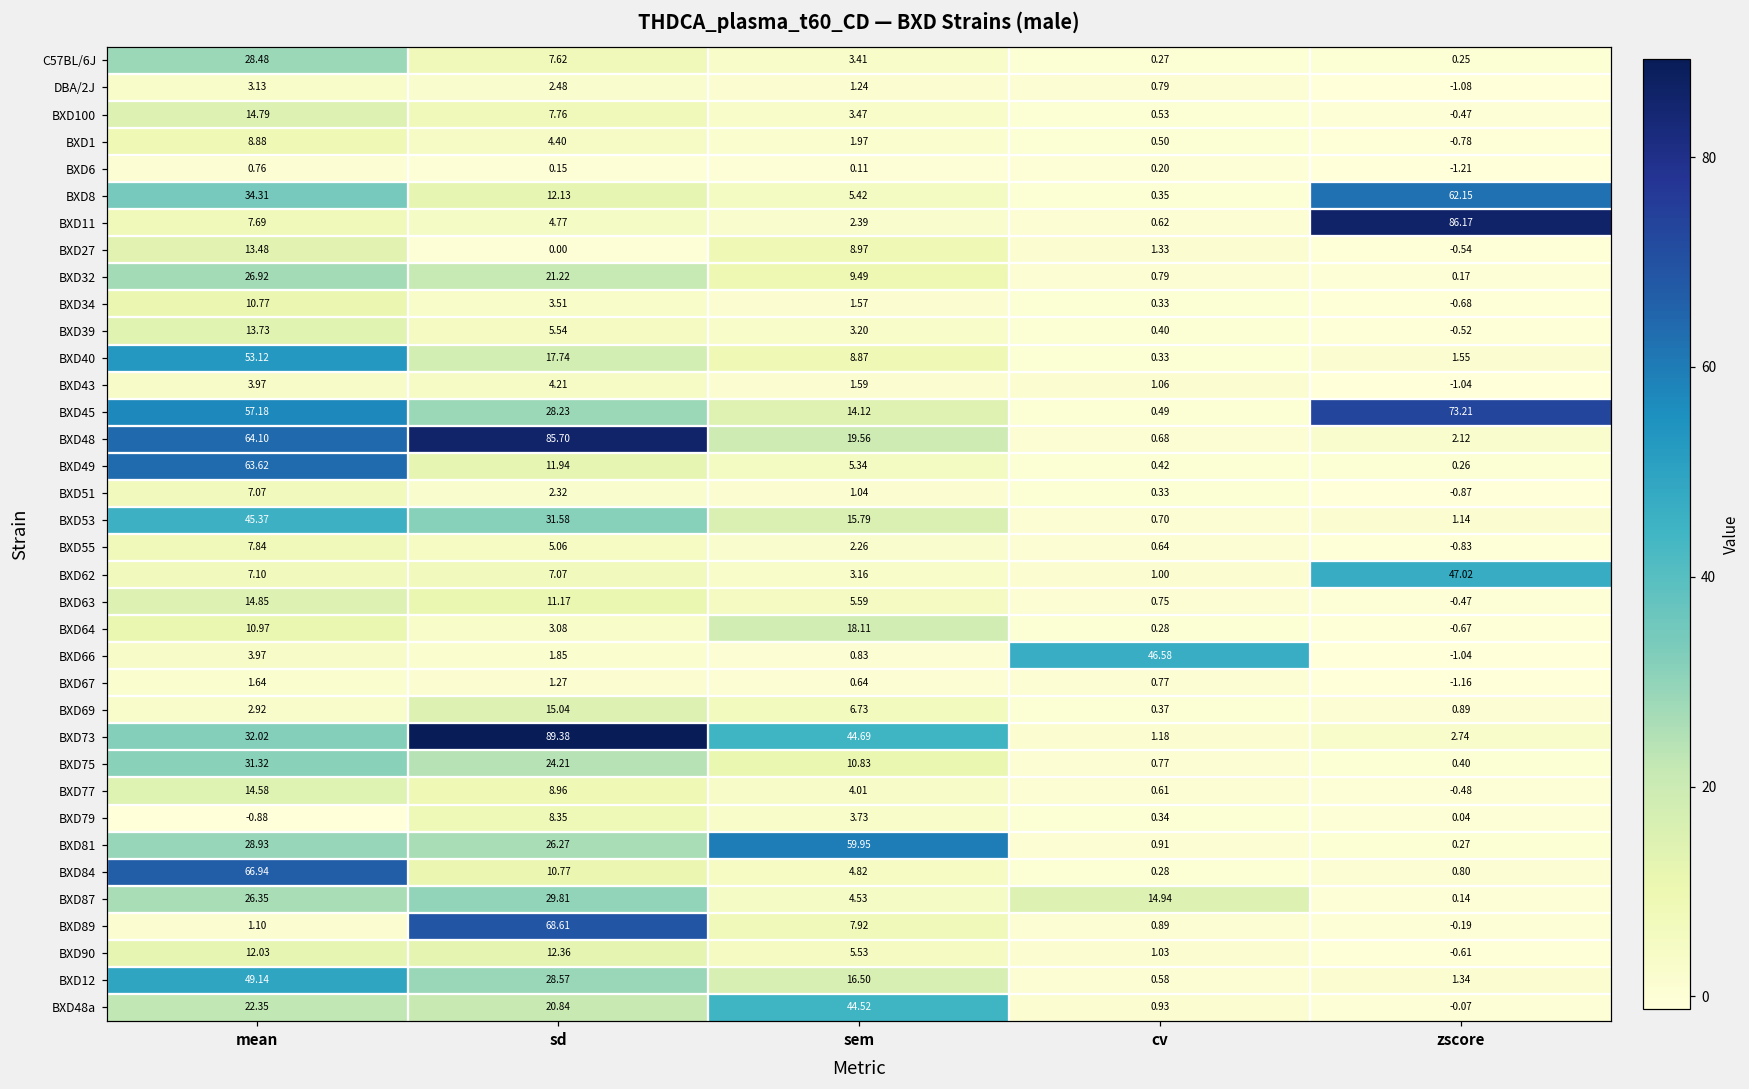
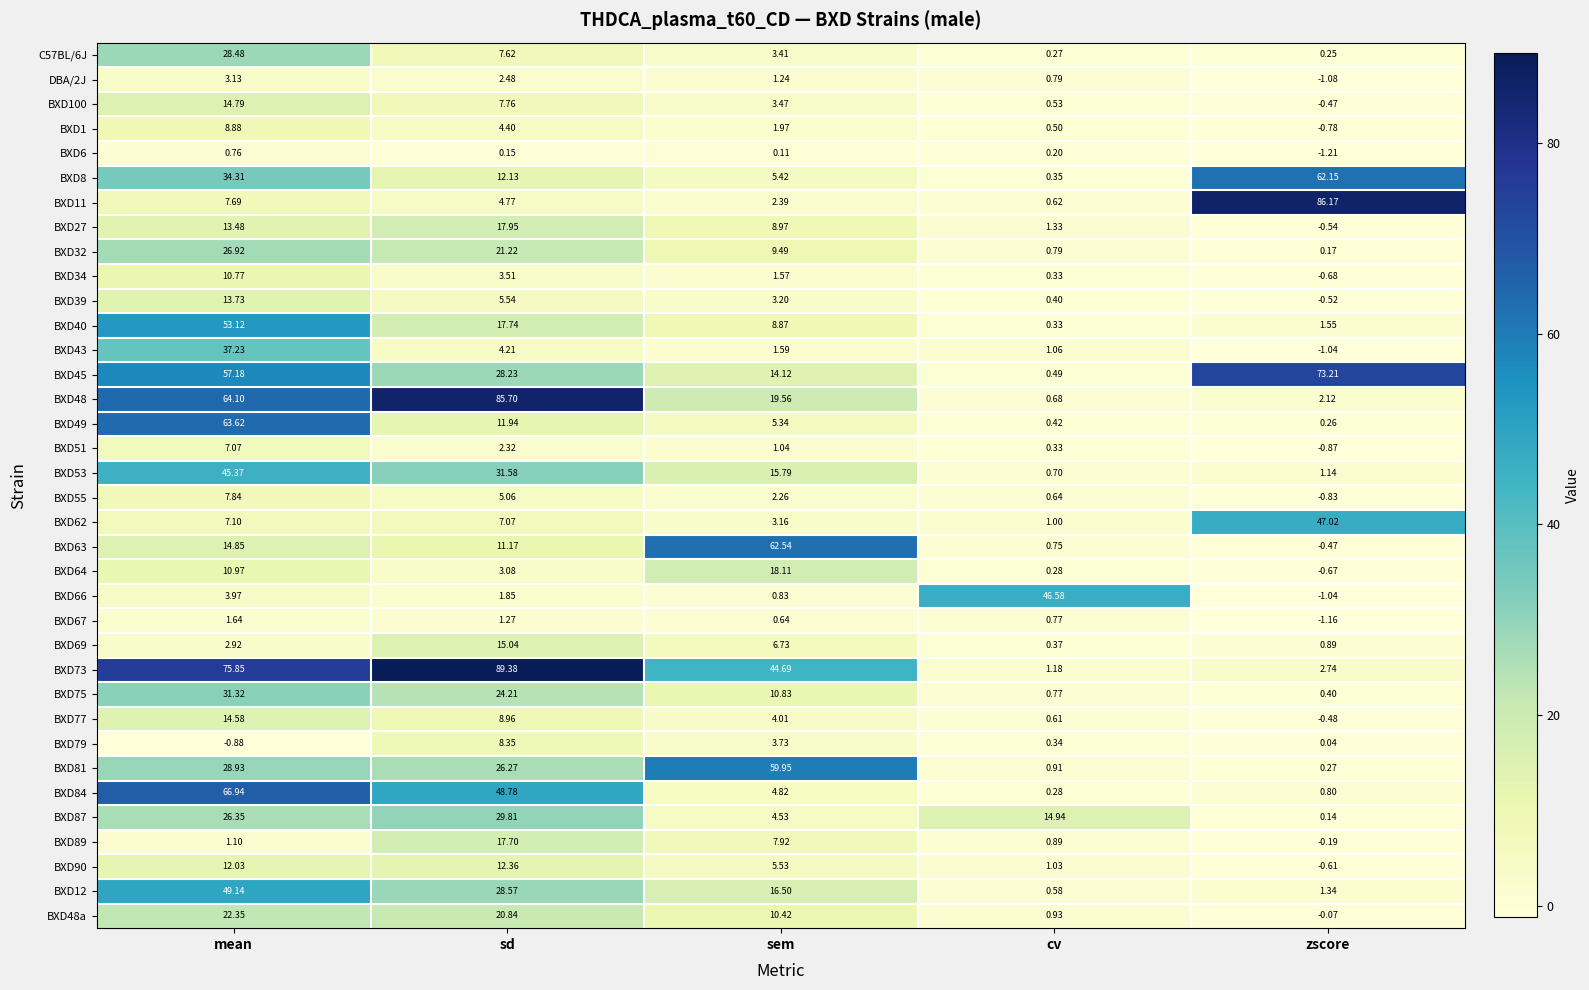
  {
    "C57BL/6J": {
      "mean": 28.48,
      "sd": 7.62,
      "sem": 3.41,
      "cv": 0.27,
      "zscore": 0.25
    },
    "DBA/2J": {
      "mean": 3.13,
      "sd": 2.48,
      "sem": 1.24,
      "cv": 0.79,
      "zscore": -1.08
    },
    "BXD100": {
      "mean": 14.79,
      "sd": 7.76,
      "sem": 3.47,
      "cv": 0.53,
      "zscore": -0.47
    },
    "BXD1": {
      "mean": 8.88,
      "sd": 4.40,
      "sem": 1.97,
      "cv": 0.50,
      "zscore": -0.78
    },
    "BXD6": {
      "mean": 0.76,
      "sd": 0.15,
      "sem": 0.11,
      "cv": 0.20,
      "zscore": -1.21
    },
    "BXD8": {
      "mean": 34.31,
      "sd": 12.13,
      "sem": 5.42,
      "cv": 0.35,
      "zscore": 62.15
    },
    "BXD11": {
      "mean": 7.69,
      "sd": 4.77,
      "sem": 2.39,
      "cv": 0.62,
      "zscore": 86.17
    },
    "BXD27": {
      "mean": 13.48,
-     "sd": 0.00,
+     "sd": 17.95,
      "sem": 8.97,
      "cv": 1.33,
      "zscore": -0.54
    },
    "BXD32": {
      "mean": 26.92,
      "sd": 21.22,
      "sem": 9.49,
      "cv": 0.79,
      "zscore": 0.17
    },
    "BXD34": {
      "mean": 10.77,
      "sd": 3.51,
      "sem": 1.57,
      "cv": 0.33,
      "zscore": -0.68
    },
    "BXD39": {
      "mean": 13.73,
      "sd": 5.54,
      "sem": 3.20,
      "cv": 0.40,
      "zscore": -0.52
    },
    "BXD40": {
      "mean": 53.12,
      "sd": 17.74,
      "sem": 8.87,
      "cv": 0.33,
      "zscore": 1.55
    },
    "BXD43": {
-     "mean": 3.97,
+     "mean": 37.23,
      "sd": 4.21,
      "sem": 1.59,
      "cv": 1.06,
      "zscore": -1.04
    },
    "BXD45": {
      "mean": 57.18,
      "sd": 28.23,
      "sem": 14.12,
      "cv": 0.49,
      "zscore": 73.21
    },
    "BXD48": {
      "mean": 64.10,
      "sd": 85.70,
      "sem": 19.56,
      "cv": 0.68,
      "zscore": 2.12
    },
    "BXD49": {
      "mean": 63.62,
      "sd": 11.94,
      "sem": 5.34,
      "cv": 0.42,
      "zscore": 0.26
    },
    "BXD51": {
      "mean": 7.07,
      "sd": 2.32,
      "sem": 1.04,
      "cv": 0.33,
      "zscore": -0.87
    },
    "BXD53": {
      "mean": 45.37,
      "sd": 31.58,
      "sem": 15.79,
      "cv": 0.70,
      "zscore": 1.14
    },
    "BXD55": {
      "mean": 7.84,
      "sd": 5.06,
      "sem": 2.26,
      "cv": 0.64,
      "zscore": -0.83
    },
    "BXD62": {
      "mean": 7.10,
      "sd": 7.07,
      "sem": 3.16,
      "cv": 1.00,
      "zscore": 47.02
    },
    "BXD63": {
      "mean": 14.85,
      "sd": 11.17,
-     "sem": 5.59,
+     "sem": 62.54,
      "cv": 0.75,
      "zscore": -0.47
    },
    "BXD64": {
      "mean": 10.97,
      "sd": 3.08,
      "sem": 18.11,
      "cv": 0.28,
      "zscore": -0.67
    },
    "BXD66": {
      "mean": 3.97,
      "sd": 1.85,
      "sem": 0.83,
      "cv": 46.58,
      "zscore": -1.04
    },
    "BXD67": {
      "mean": 1.64,
      "sd": 1.27,
      "sem": 0.64,
      "cv": 0.77,
      "zscore": -1.16
    },
    "BXD69": {
      "mean": 2.92,
      "sd": 15.04,
      "sem": 6.73,
      "cv": 0.37,
      "zscore": 0.89
    },
    "BXD73": {
-     "mean": 32.02,
+     "mean": 75.85,
      "sd": 89.38,
      "sem": 44.69,
      "cv": 1.18,
      "zscore": 2.74
    },
    "BXD75": {
      "mean": 31.32,
      "sd": 24.21,
      "sem": 10.83,
      "cv": 0.77,
      "zscore": 0.40
    },
    "BXD77": {
      "mean": 14.58,
      "sd": 8.96,
      "sem": 4.01,
      "cv": 0.61,
      "zscore": -0.48
    },
    "BXD79": {
      "mean": -0.88,
      "sd": 8.35,
      "sem": 3.73,
      "cv": 0.34,
      "zscore": 0.04
    },
    "BXD81": {
      "mean": 28.93,
      "sd": 26.27,
      "sem": 59.95,
      "cv": 0.91,
      "zscore": 0.27
    },
    "BXD84": {
      "mean": 66.94,
-     "sd": 10.77,
+     "sd": 48.78,
      "sem": 4.82,
      "cv": 0.28,
      "zscore": 0.80
    },
    "BXD87": {
      "mean": 26.35,
      "sd": 29.81,
      "sem": 4.53,
      "cv": 14.94,
      "zscore": 0.14
    },
    "BXD89": {
      "mean": 1.10,
-     "sd": 68.61,
+     "sd": 17.70,
      "sem": 7.92,
      "cv": 0.89,
      "zscore": -0.19
    },
    "BXD90": {
      "mean": 12.03,
      "sd": 12.36,
      "sem": 5.53,
      "cv": 1.03,
      "zscore": -0.61
    },
    "BXD12": {
      "mean": 49.14,
      "sd": 28.57,
      "sem": 16.50,
      "cv": 0.58,
      "zscore": 1.34
    },
    "BXD48a": {
      "mean": 22.35,
      "sd": 20.84,
-     "sem": 44.52,
+     "sem": 10.42,
      "cv": 0.93,
      "zscore": -0.07
    }
  }
